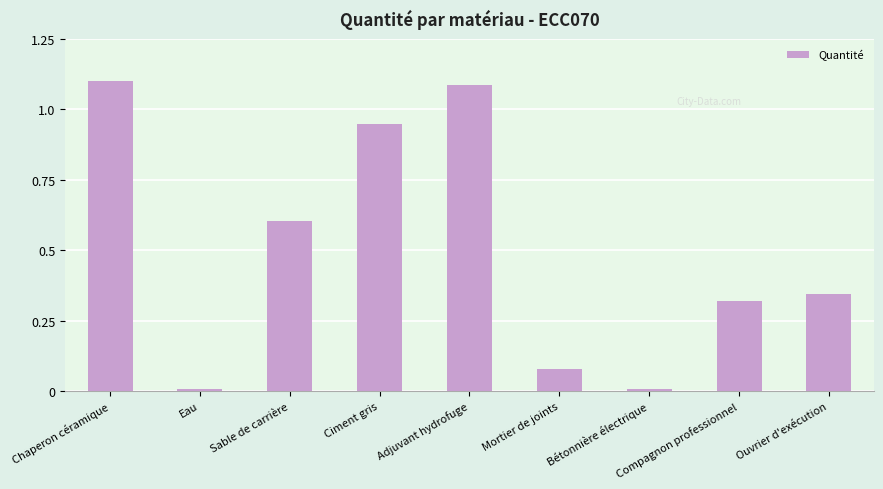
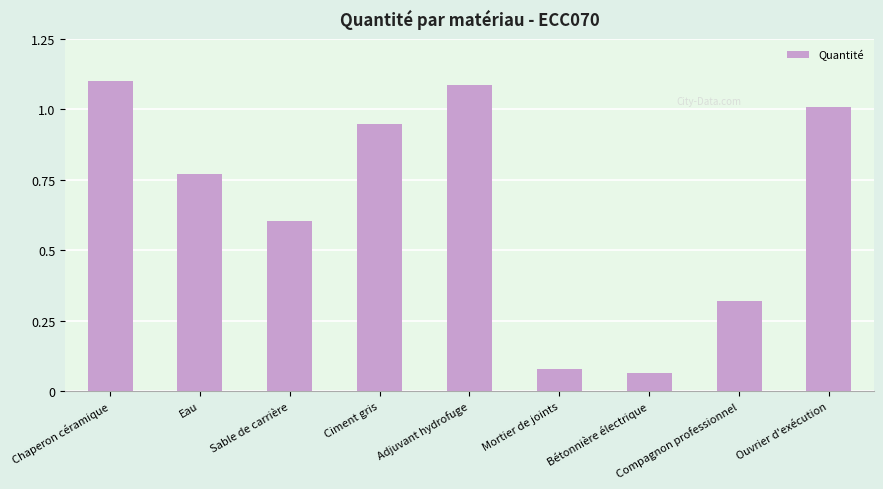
  {
    "Chaperon céramique": 1.10,
-   "Eau": 0.01,
+   "Eau": 0.77,
    "Sable de carrière": 0.60,
    "Ciment gris": 0.95,
    "Adjuvant hydrofuge": 1.09,
    "Mortier de joints": 0.08,
-   "Bétonnière électrique": 0.01,
+   "Bétonnière électrique": 0.06,
    "Compagnon professionnel": 0.32,
-   "Ouvrier d'exécution": 0.35
+   "Ouvrier d'exécution": 1.01
  }
